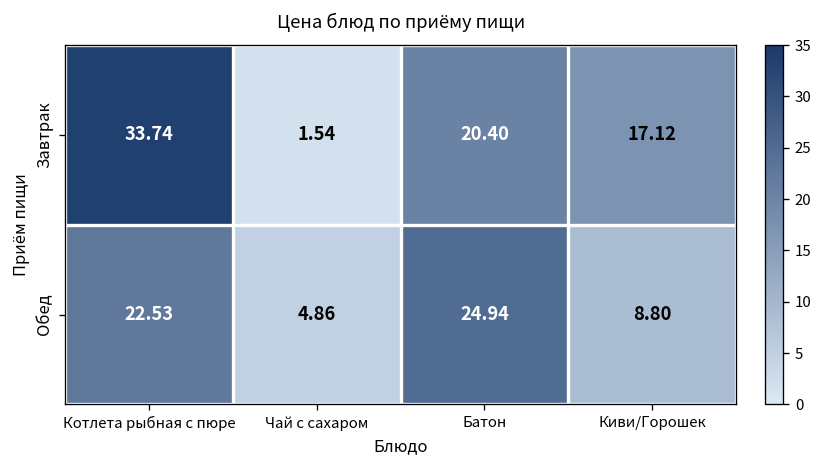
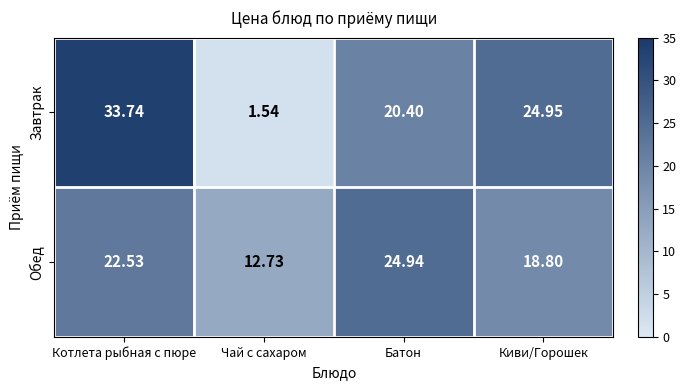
  {
    "Завтрак": {
      "Котлета рыбная с пюре": 33.74,
      "Чай с сахаром": 1.54,
      "Батон": 20.40,
-     "Киви/Горошек": 17.12
+     "Киви/Горошек": 24.95
    },
    "Обед": {
      "Котлета рыбная с пюре": 22.53,
-     "Чай с сахаром": 4.86,
+     "Чай с сахаром": 12.73,
      "Батон": 24.94,
-     "Киви/Горошек": 8.80
+     "Киви/Горошек": 18.80
    }
  }
